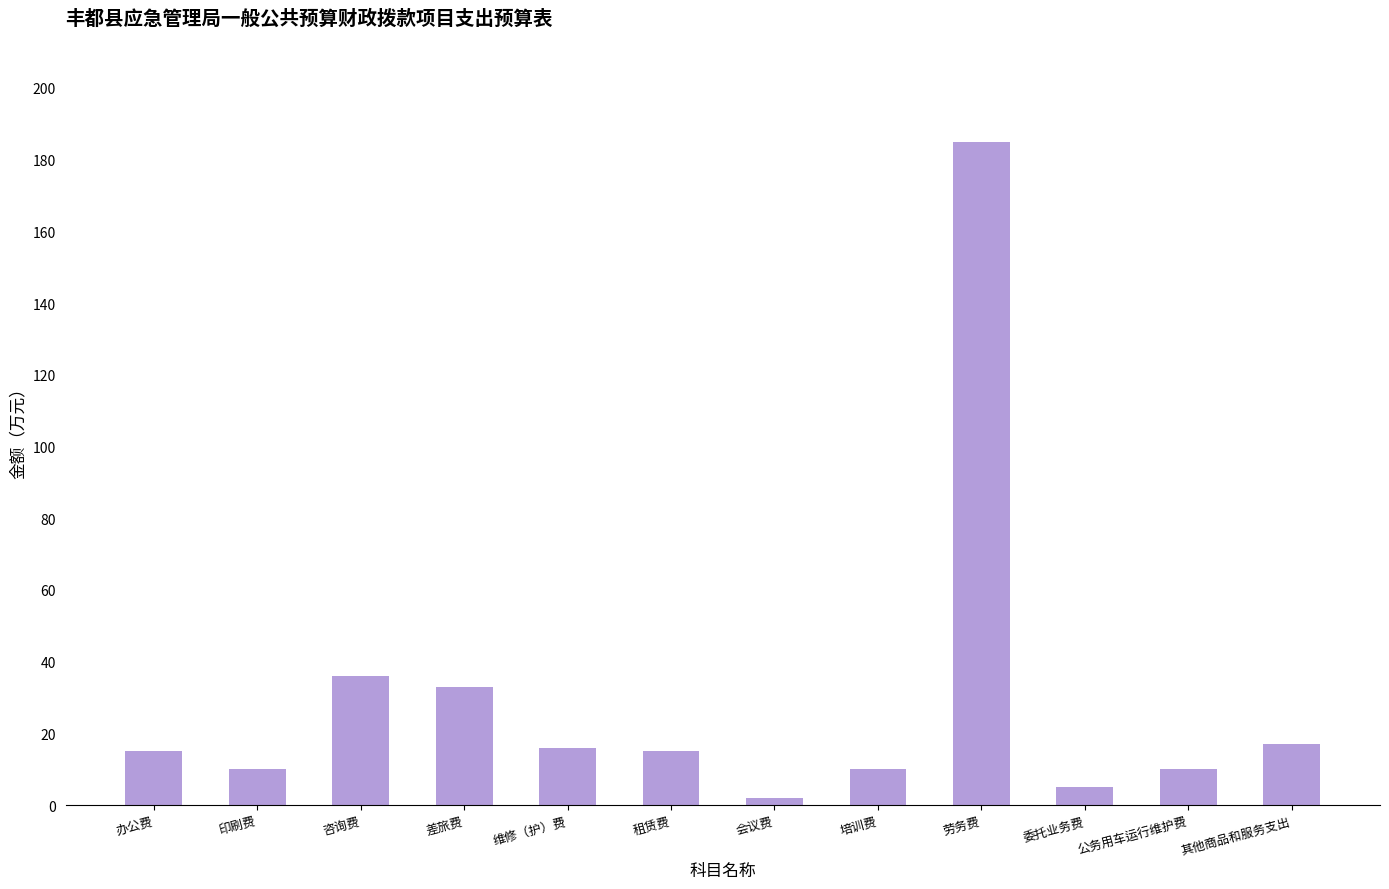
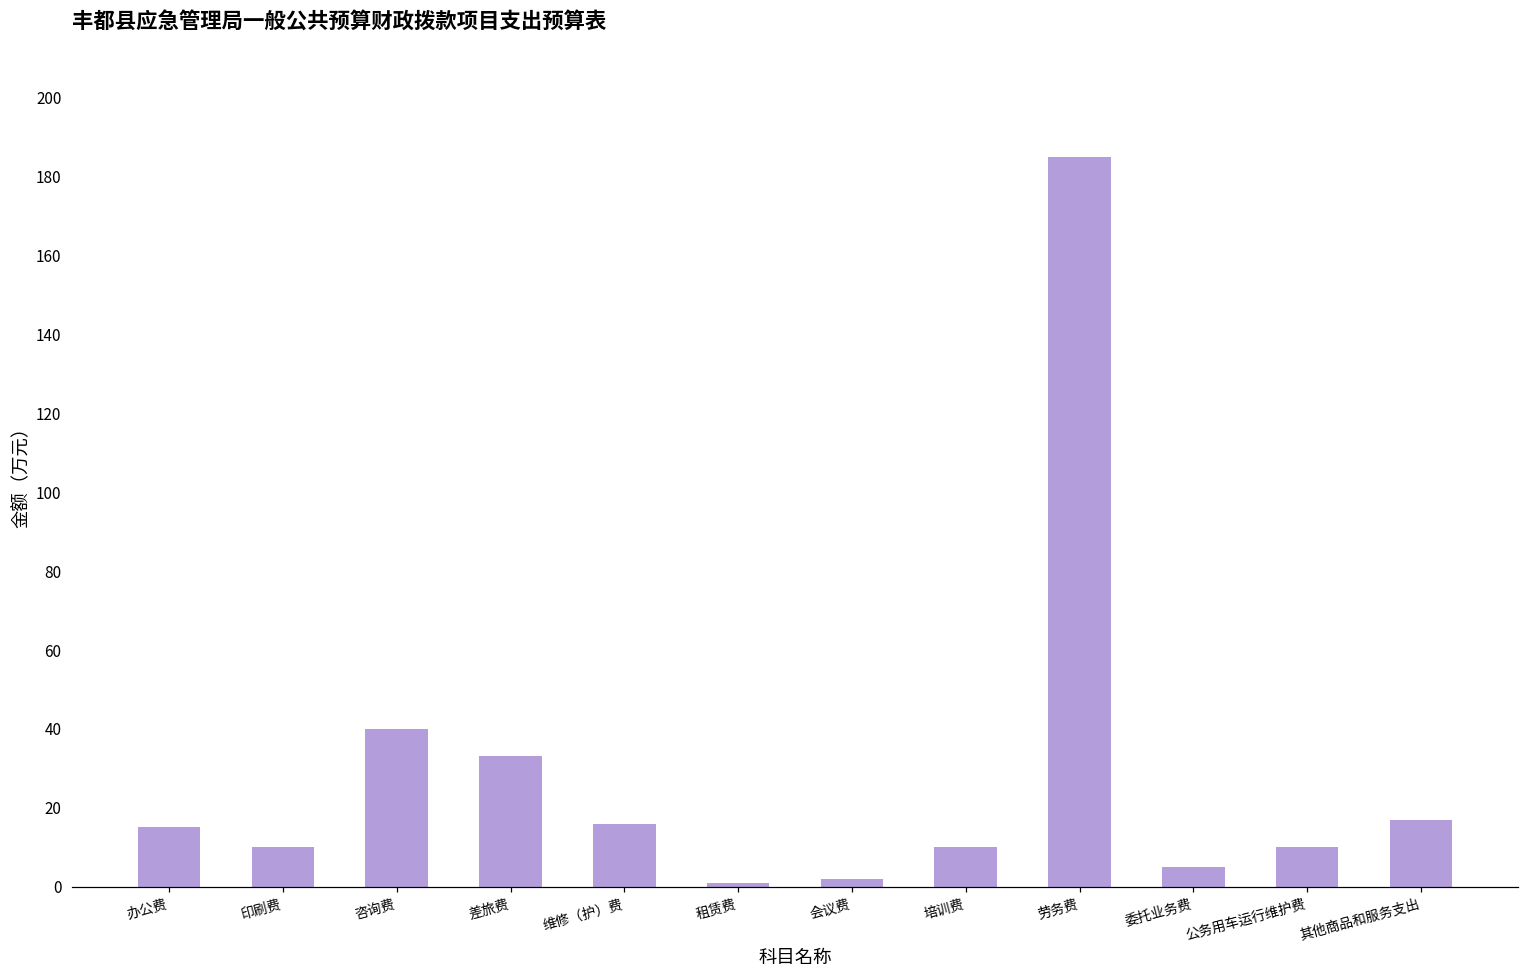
  {
    "办公费": 15,
    "印刷费": 10,
-   "咨询费": 36,
+   "咨询费": 40,
    "差旅费": 33,
    "维修（护）费": 16,
-   "租赁费": 15,
+   "租赁费": 1,
    "会议费": 2,
    "培训费": 10,
    "劳务费": 185,
    "委托业务费": 5,
    "公务用车运行维护费": 10,
    "其他商品和服务支出": 17
  }
